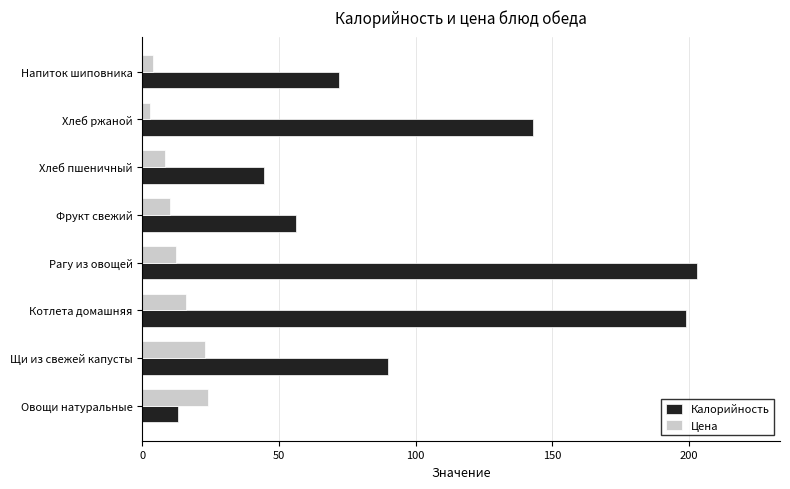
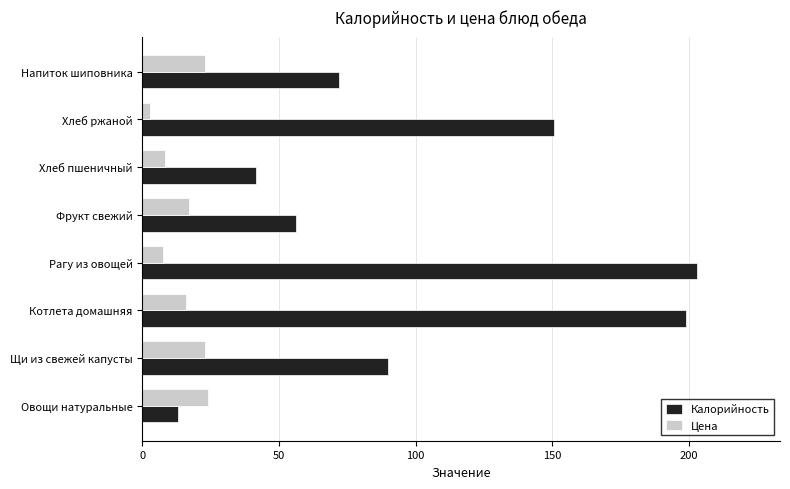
  {
    "Калорийность": {
      "Напиток шиповника": 72,
-     "Хлеб ржаной": 143,
-     "Хлеб пшеничный": 45,
+     "Хлеб ржаной": 151,
+     "Хлеб пшеничный": 41,
      "Фрукт свежий": 56,
      "Рагу из овощей": 203,
      "Котлета домашняя": 199,
      "Щи из свежей капусты": 90,
      "Овощи натуральные": 13
    },
    "Цена": {
-     "Напиток шиповника": 4,
+     "Напиток шиповника": 23,
      "Хлеб ржаной": 3,
      "Хлеб пшеничный": 8,
-     "Фрукт свежий": 10,
-     "Рагу из овощей": 12,
+     "Фрукт свежий": 17,
+     "Рагу из овощей": 7,
      "Котлета домашняя": 16,
      "Щи из свежей капусты": 23,
      "Овощи натуральные": 24
    }
  }
